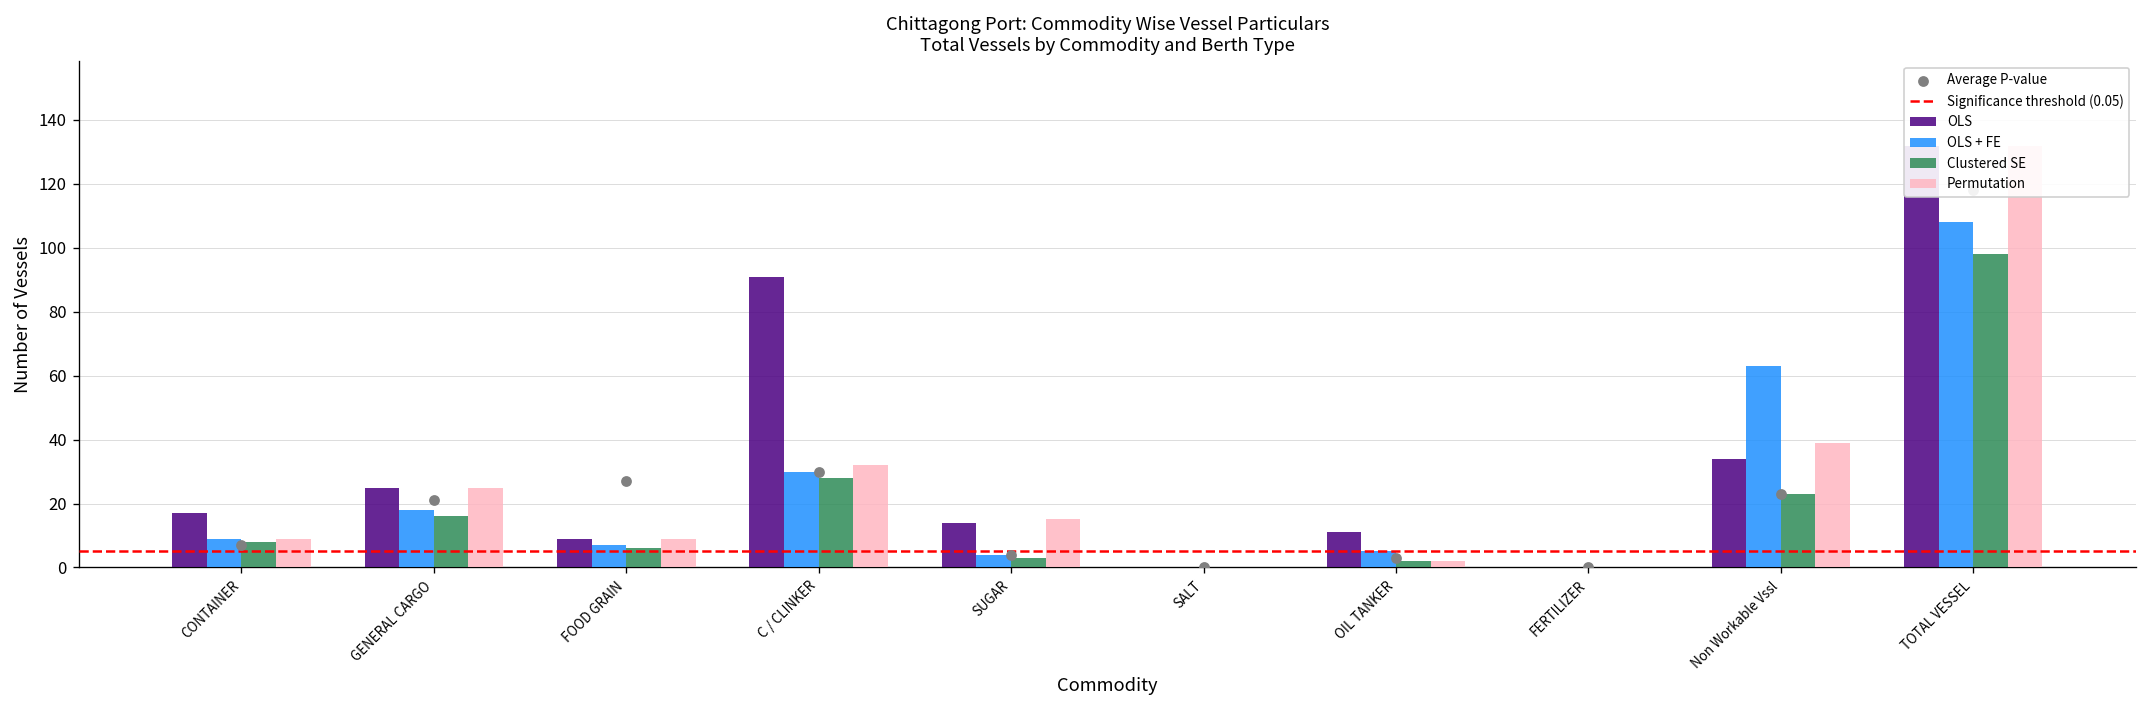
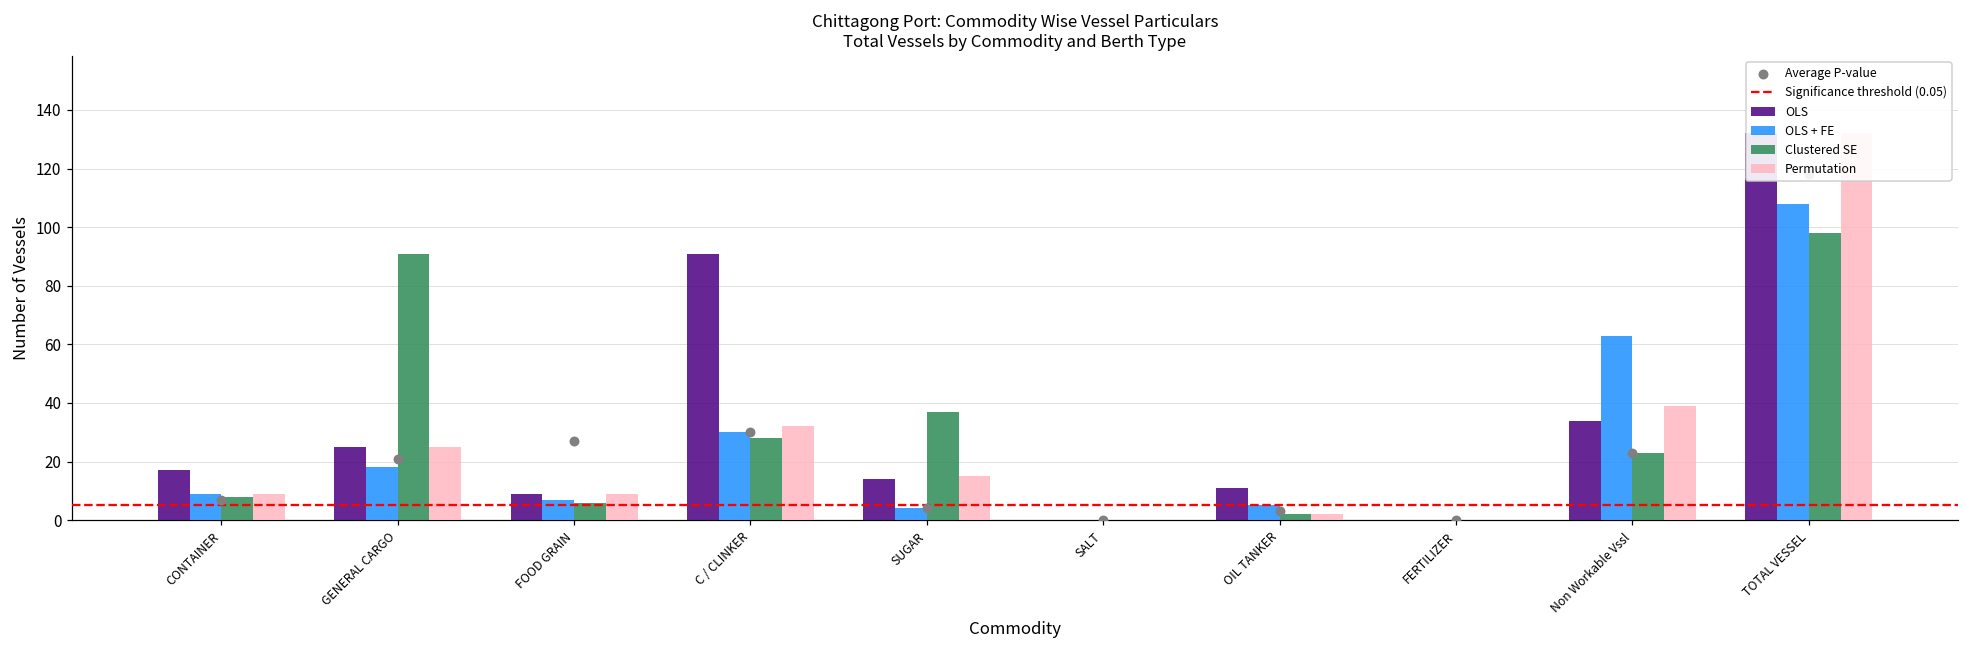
  {
    "OLS": {
      "CONTAINER": 17,
      "GENERAL CARGO": 25,
      "FOOD GRAIN": 9,
      "C / CLINKER": 91,
      "SUGAR": 14,
      "SALT": 0,
      "OIL TANKER": 11,
      "FERTILIZER": 0,
      "Non Workable Vssl": 34
    },
    "OLS + FE": {
      "CONTAINER": 9,
      "GENERAL CARGO": 18,
      "FOOD GRAIN": 7,
      "C / CLINKER": 30,
      "SUGAR": 4,
      "SALT": 0,
      "OIL TANKER": 5,
      "FERTILIZER": 0,
      "Non Workable Vssl": 63,
      "TOTAL VESSEL": 108
    },
    "Clustered SE": {
      "CONTAINER": 8,
-     "GENERAL CARGO": 16,
+     "GENERAL CARGO": 91,
      "FOOD GRAIN": 6,
      "C / CLINKER": 28,
-     "SUGAR": 3,
+     "SUGAR": 37,
      "SALT": 0,
      "OIL TANKER": 2,
      "FERTILIZER": 0,
      "Non Workable Vssl": 23,
      "TOTAL VESSEL": 98
    },
    "Permutation": {
      "CONTAINER": 9,
      "GENERAL CARGO": 25,
      "FOOD GRAIN": 9,
      "C / CLINKER": 32,
      "SUGAR": 15,
      "SALT": 0,
      "OIL TANKER": 2,
      "FERTILIZER": 0,
      "Non Workable Vssl": 39
    }
  }
